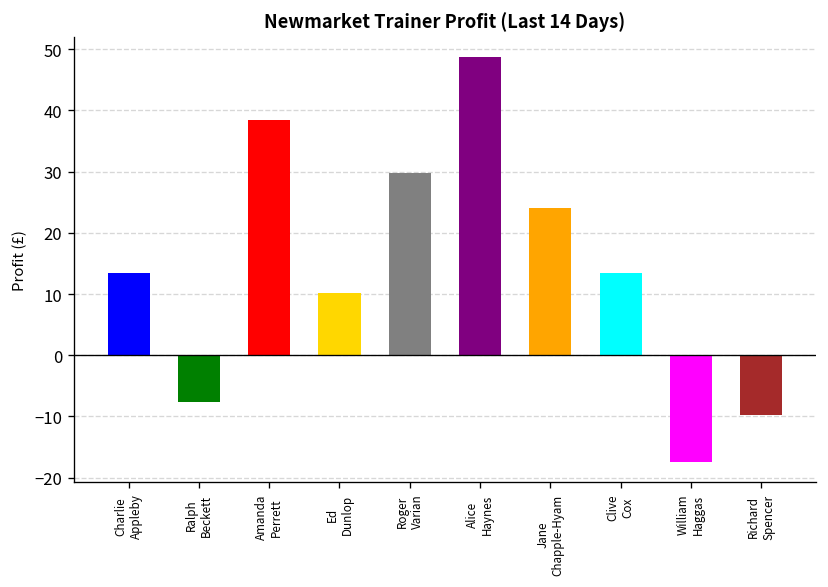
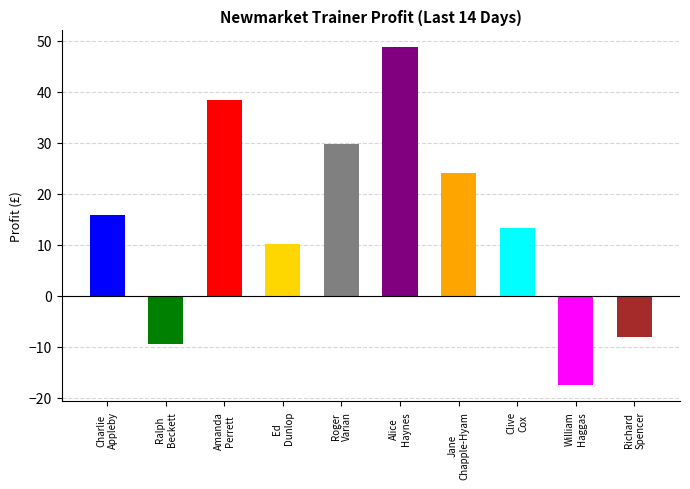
  {
-   "Charlie Appleby": 13,
-   "Ralph Beckett": -8,
+   "Charlie Appleby": 16,
+   "Ralph Beckett": -10,
    "Amanda Perrett": 38,
    "Ed Dunlop": 10,
    "Roger Varian": 30,
    "Alice Haynes": 49,
    "Jane Chapple-Hyam": 24,
    "Clive Cox": 13,
    "William Haggas": -17,
-   "Richard Spencer": -10
+   "Richard Spencer": -8
  }
